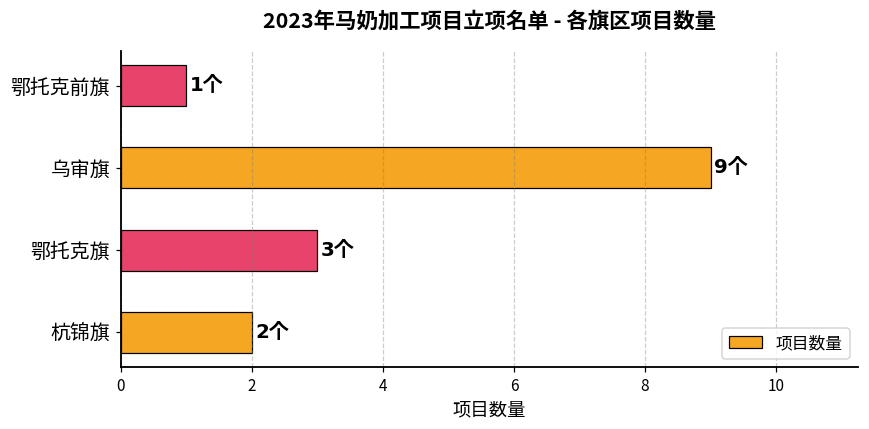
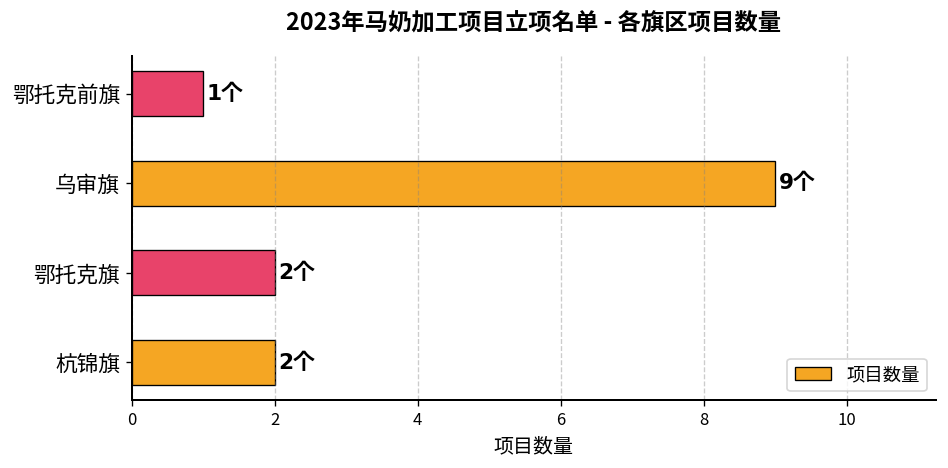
  {
    "鄂托克前旗": "1个",
    "乌审旗": "9个",
-   "鄂托克旗": "3个",
+   "鄂托克旗": "2个",
    "杭锦旗": "2个"
  }
